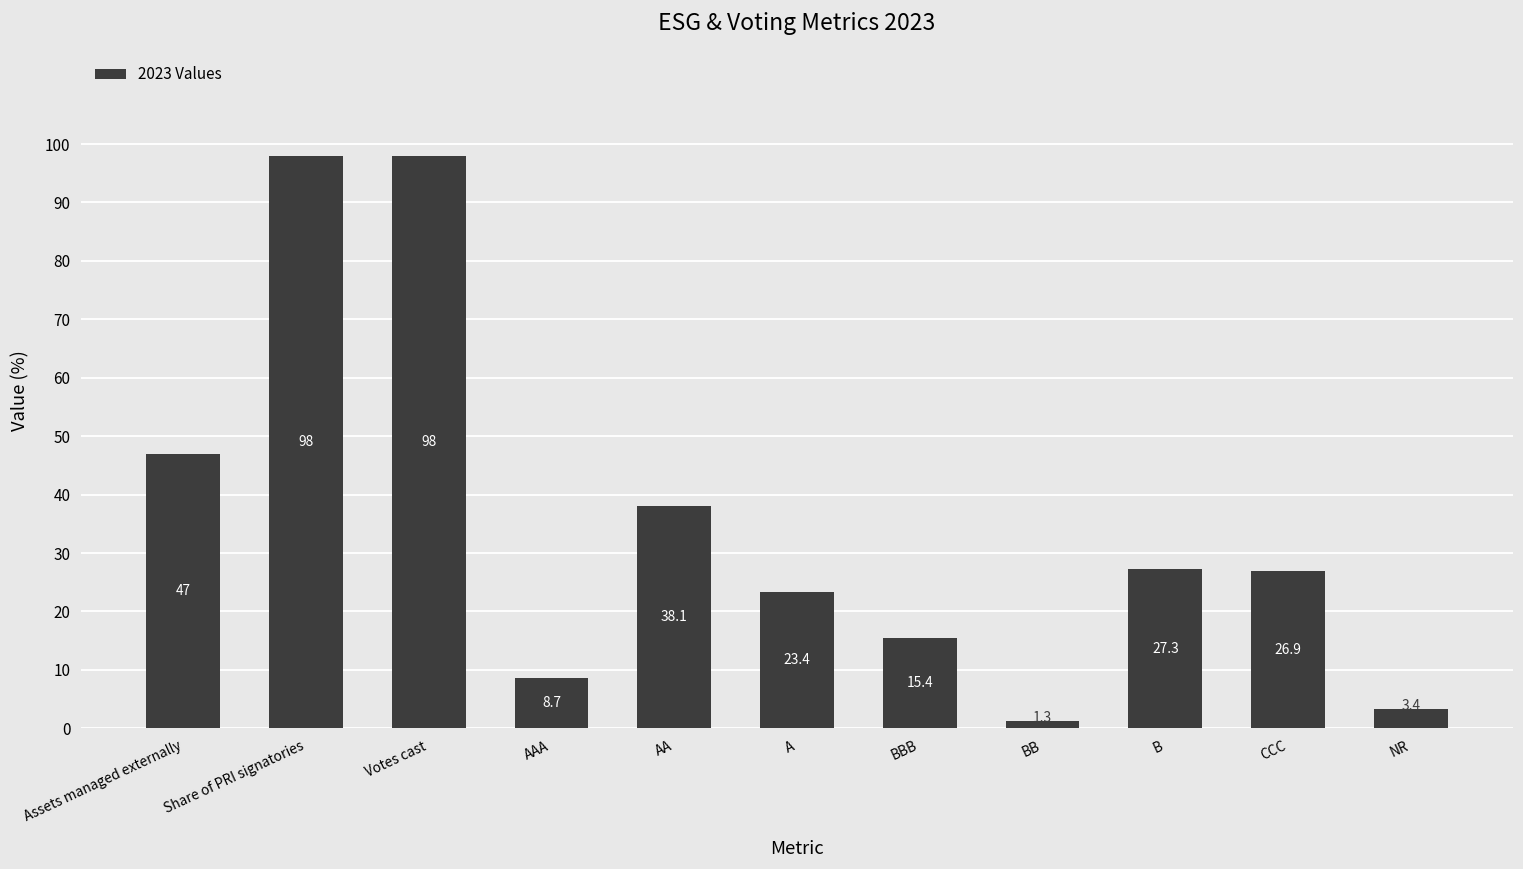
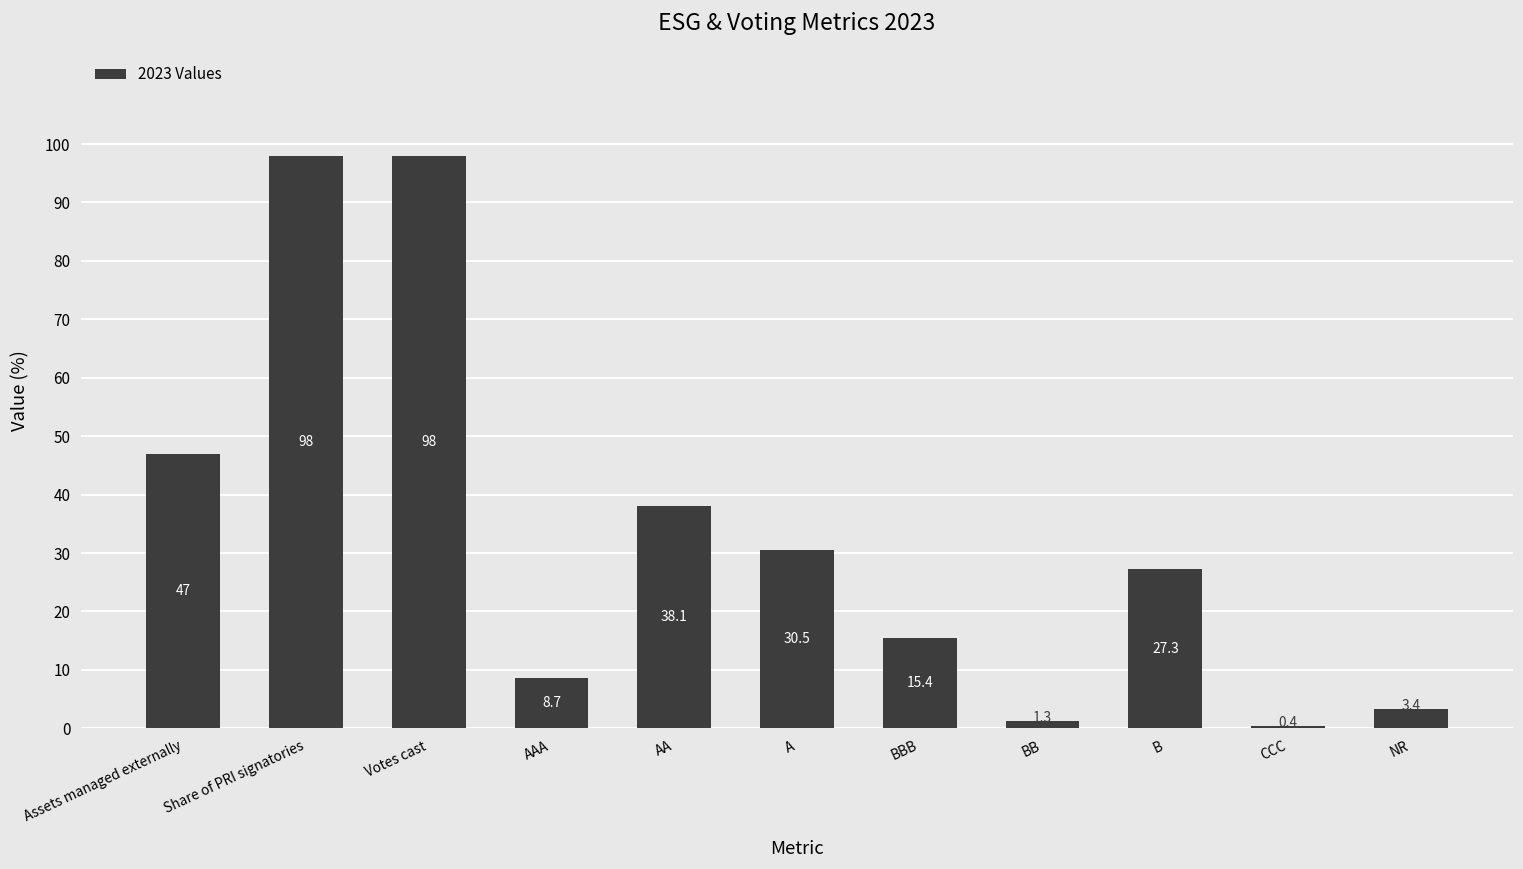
  {
    "Assets managed externally": 47,
    "Share of PRI signatories": 98,
    "Votes cast": 98,
    "AAA": 8.7,
    "AA": 38.1,
-   "A": 23.4,
+   "A": 30.5,
    "BBB": 15.4,
    "BB": 1.3,
    "B": 27.3,
-   "CCC": 26.9,
+   "CCC": 0.4,
    "NR": 3.4
  }
